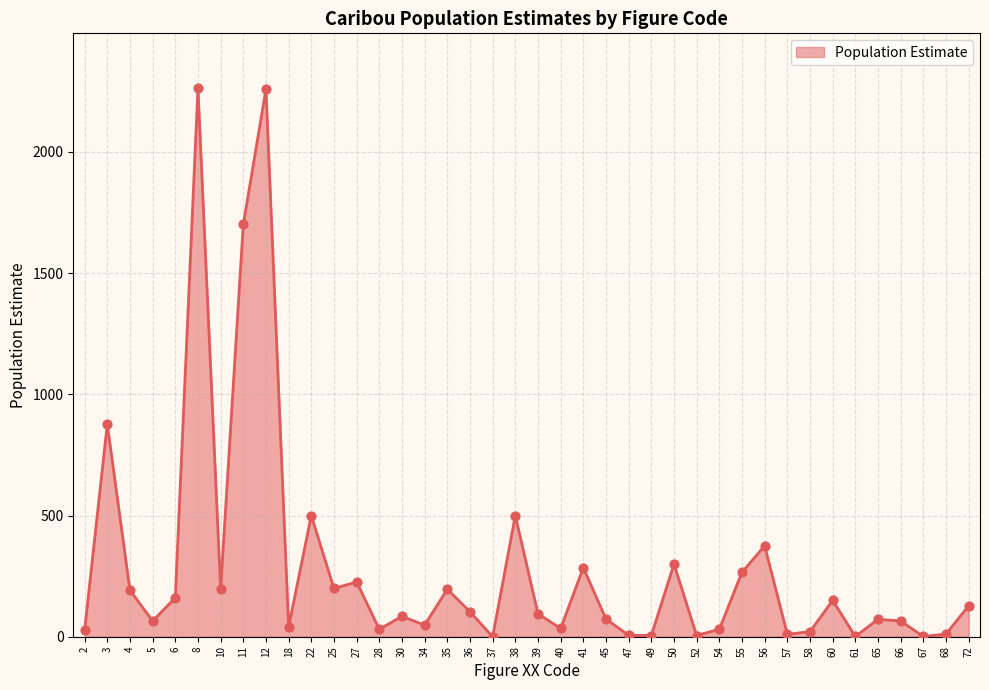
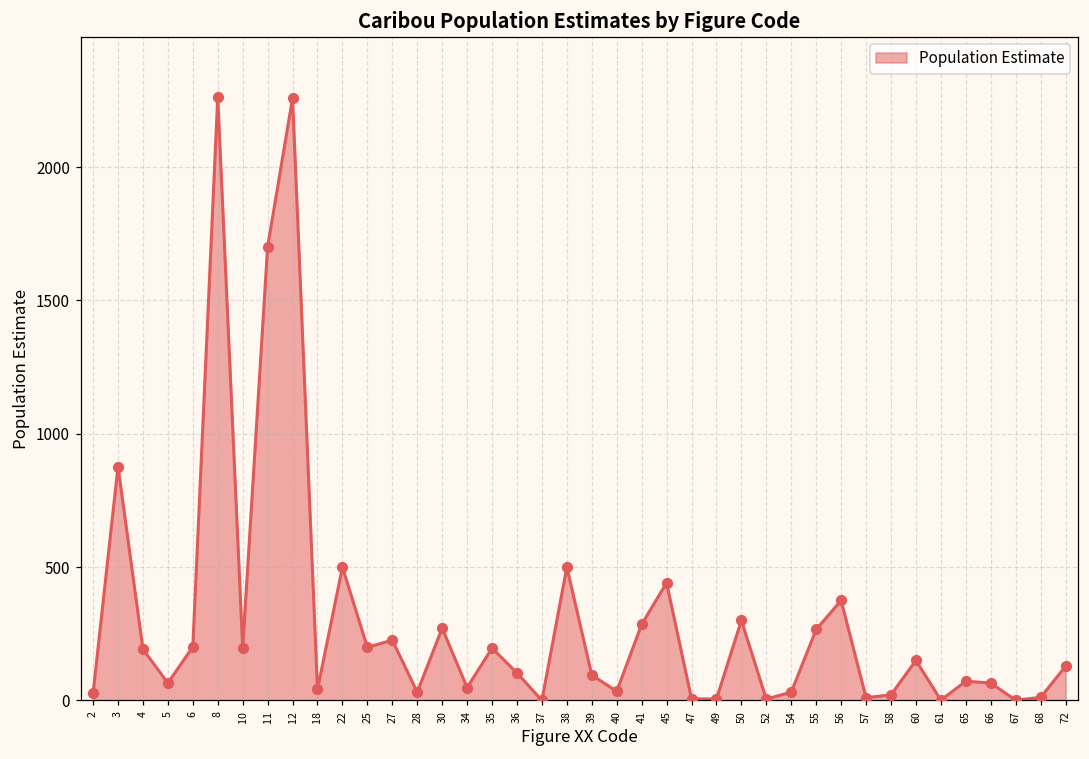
  {
    "2": 30,
    "3": 880,
    "4": 190,
    "5": 70,
-   "6": 160,
+   "6": 200,
    "8": 2260,
    "10": 200,
    "11": 1700,
    "12": 2260,
    "18": 40,
    "22": 500,
    "25": 200,
    "27": 230,
    "28": 30,
-   "30": 80,
+   "30": 270,
    "34": 50,
    "35": 200,
    "36": 100,
    "37": 0,
    "38": 500,
    "39": 100,
    "40": 30,
    "41": 290,
-   "45": 70,
+   "45": 440,
    "47": 10,
    "49": 10,
    "50": 300,
    "52": 10,
    "54": 30,
    "55": 270,
    "56": 380,
    "57": 10,
    "58": 20,
    "60": 150,
    "61": 0,
    "65": 70,
    "66": 70,
    "67": 0,
    "68": 10,
    "72": 130
  }
